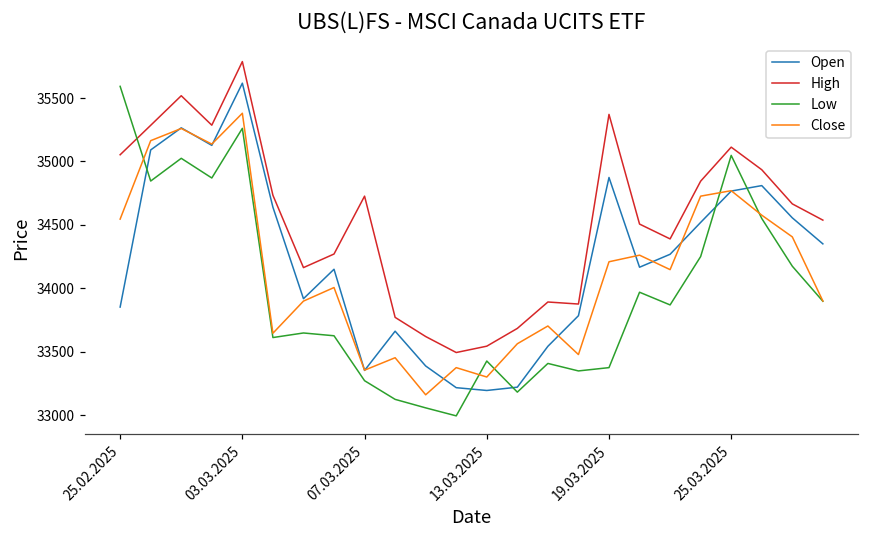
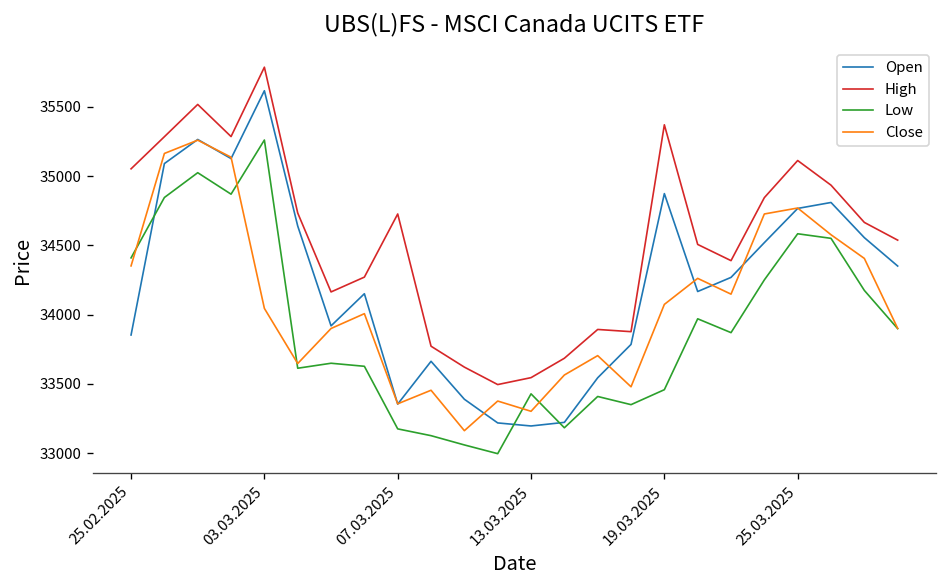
  {
    "Open": {
      "25.02.2025": 33850,
      "03.03.2025": 35620,
      "13.03.2025": 33200,
      "19.03.2025": 34870
    },
    "High": {
      "25.02.2025": 35050,
      "03.03.2025": 35790,
      "07.03.2025": 34730,
      "13.03.2025": 33550,
      "19.03.2025": 35370,
      "25.03.2025": 35110
    },
    "Low": {
-     "25.02.2025": 35590,
+     "25.02.2025": 34410,
      "03.03.2025": 35260,
-     "07.03.2025": 33270,
+     "07.03.2025": 33180,
      "13.03.2025": 33430,
-     "19.03.2025": 33380,
-     "25.03.2025": 35050
+     "19.03.2025": 33460,
+     "25.03.2025": 34580
    },
    "Close": {
-     "25.02.2025": 34550,
-     "03.03.2025": 35380,
+     "25.02.2025": 34350,
+     "03.03.2025": 34050,
      "13.03.2025": 33300,
-     "19.03.2025": 34210
+     "19.03.2025": 34070
    }
  }
